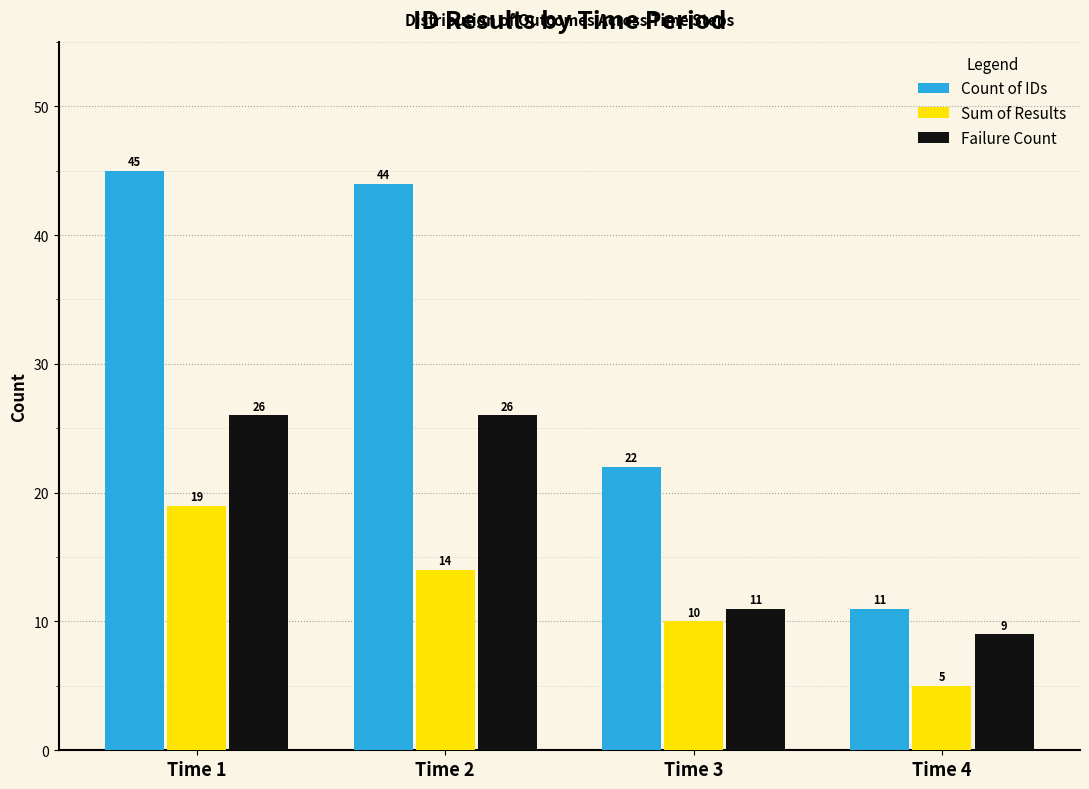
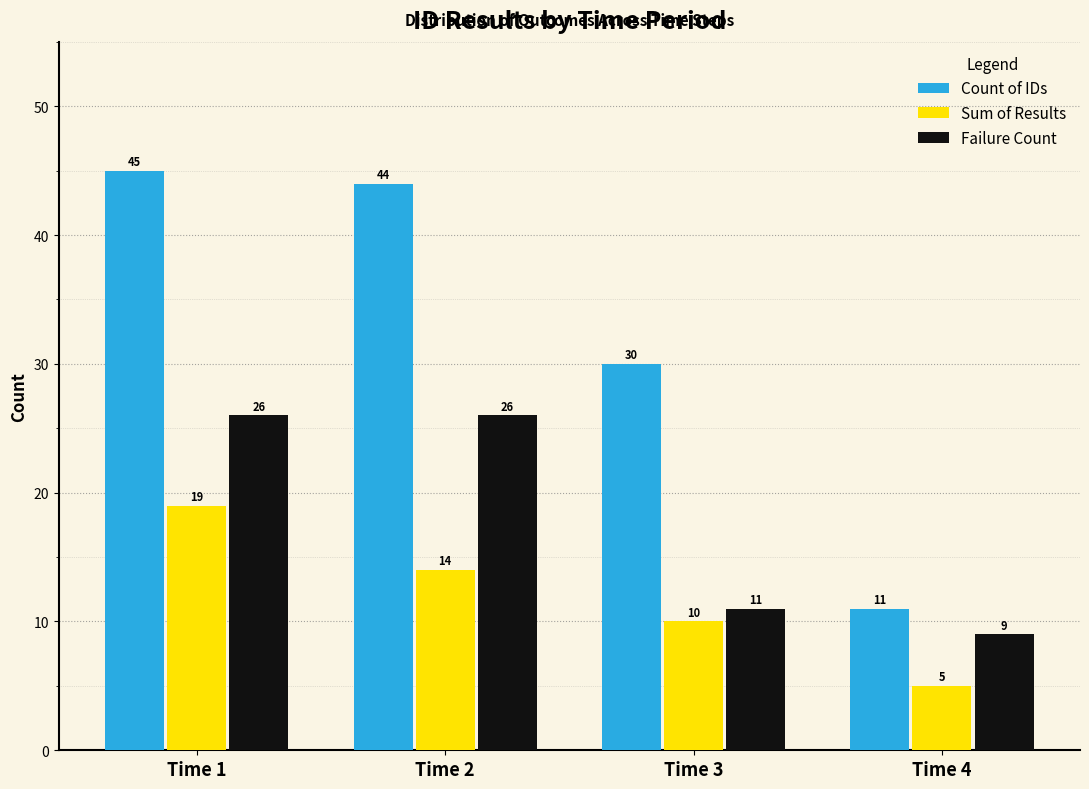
  {
    "Count of IDs": {
      "Time 1": 45,
      "Time 2": 44,
-     "Time 3": 22,
+     "Time 3": 30,
      "Time 4": 11
    },
    "Sum of Results": {
      "Time 1": 19,
      "Time 2": 14,
      "Time 3": 10,
      "Time 4": 5
    },
    "Failure Count": {
      "Time 1": 26,
      "Time 2": 26,
      "Time 3": 11,
      "Time 4": 9
    }
  }
